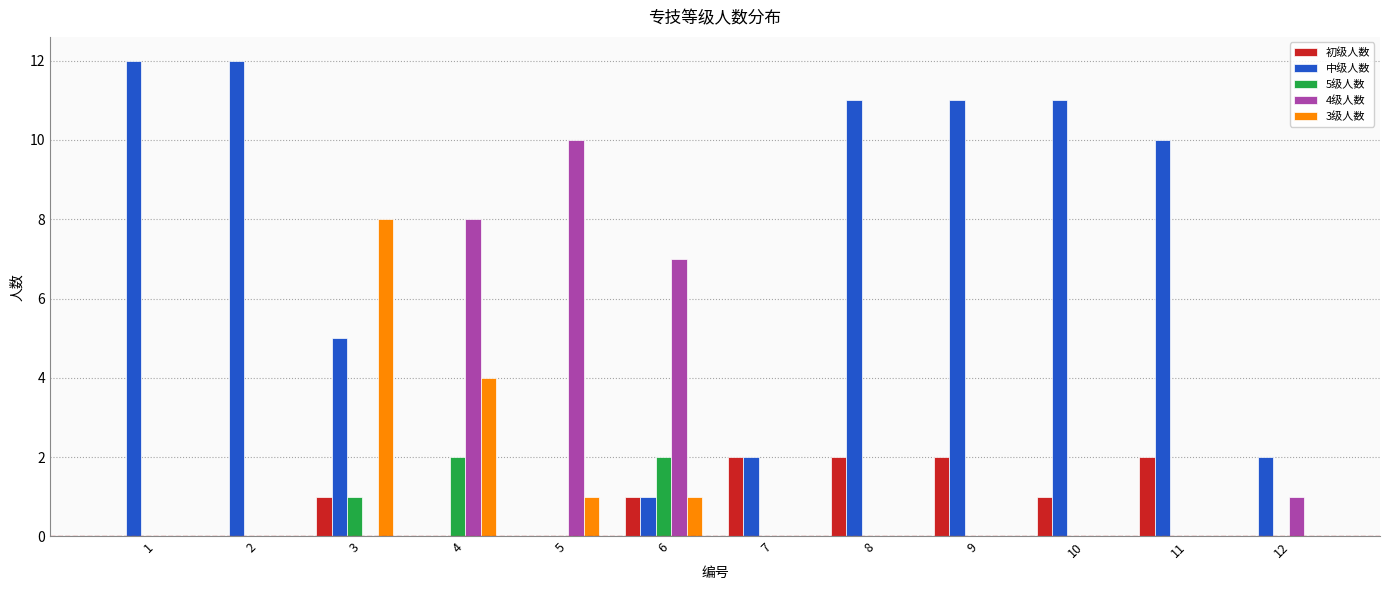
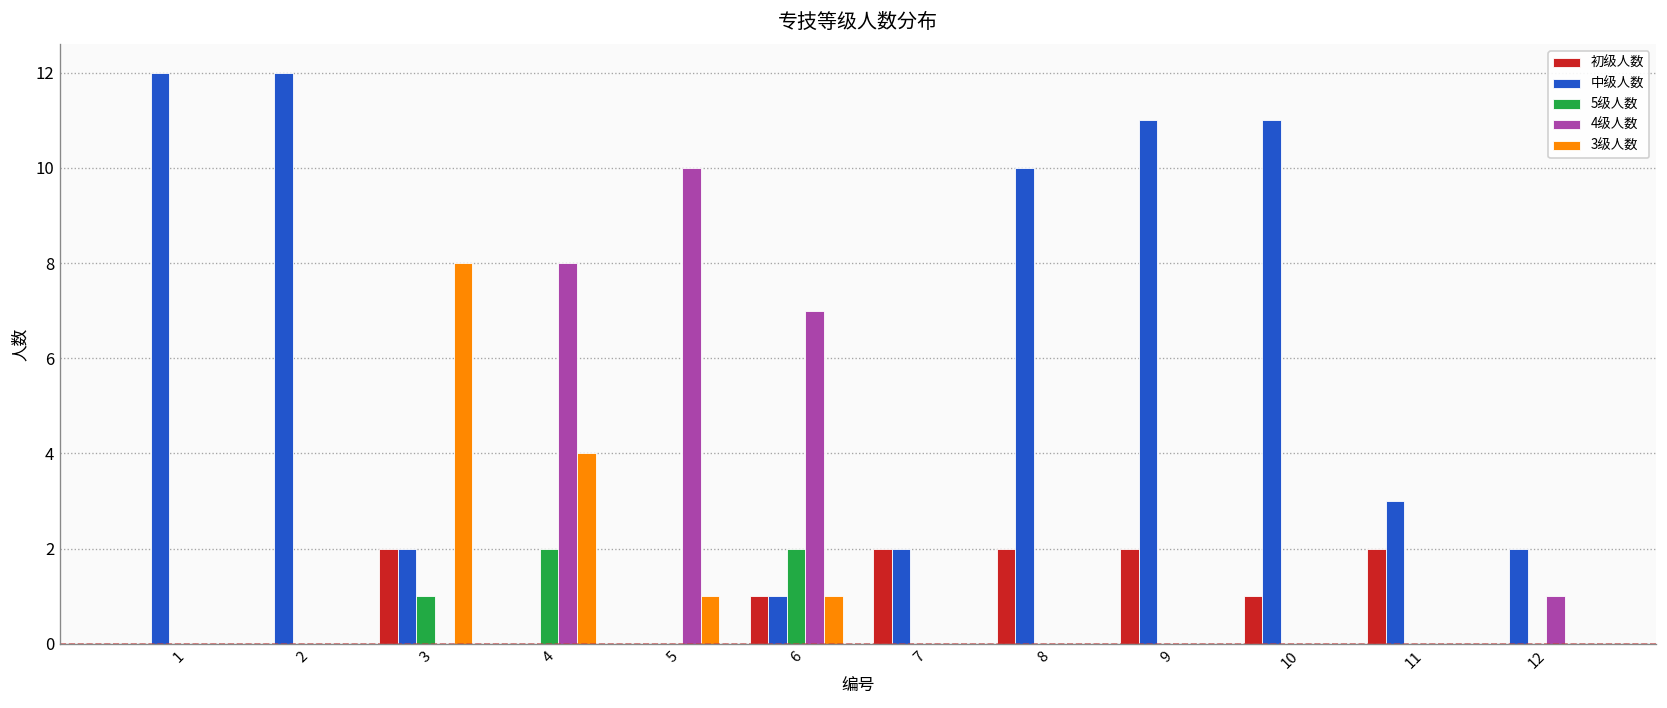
  {
    "初级人数": {
      "1": 0,
      "2": 0,
-     "3": 1,
+     "3": 2,
      "4": 0,
      "5": 0,
      "6": 1,
      "7": 2,
      "8": 2,
      "9": 2,
      "10": 1,
      "11": 2,
      "12": 0
    },
    "中级人数": {
      "1": 12,
      "2": 12,
-     "3": 5,
+     "3": 2,
      "4": 0,
      "5": 0,
      "6": 1,
      "7": 2,
-     "8": 11,
+     "8": 10,
      "9": 11,
      "10": 11,
-     "11": 10,
+     "11": 3,
      "12": 2
    },
    "5级人数": {
      "1": 0,
      "2": 0,
      "3": 1,
      "4": 2,
      "5": 0,
      "6": 2,
      "7": 0,
      "8": 0,
      "9": 0,
      "10": 0,
      "11": 0,
      "12": 0
    },
    "4级人数": {
      "1": 0,
      "2": 0,
      "3": 0,
      "4": 8,
      "5": 10,
      "6": 7,
      "7": 0,
      "8": 0,
      "9": 0,
      "10": 0,
      "11": 0,
      "12": 1
    },
    "3级人数": {
      "1": 0,
      "2": 0,
      "3": 8,
      "4": 4,
      "5": 1,
      "6": 1,
      "7": 0,
      "8": 0,
      "9": 0,
      "10": 0,
      "11": 0,
      "12": 0
    }
  }
